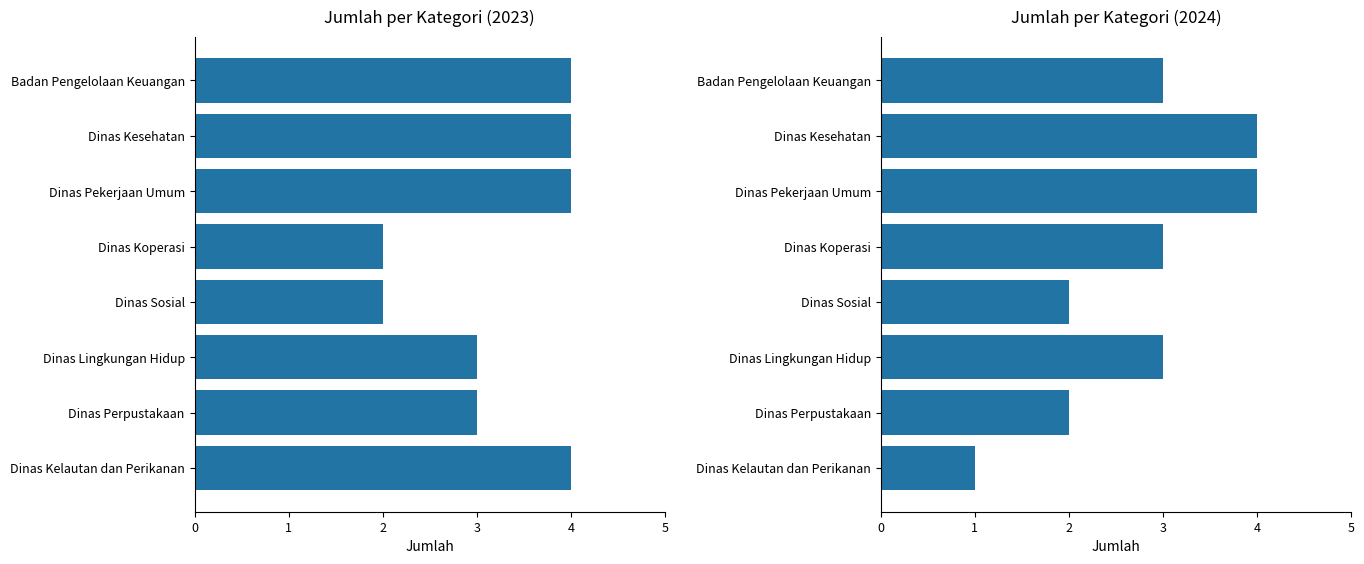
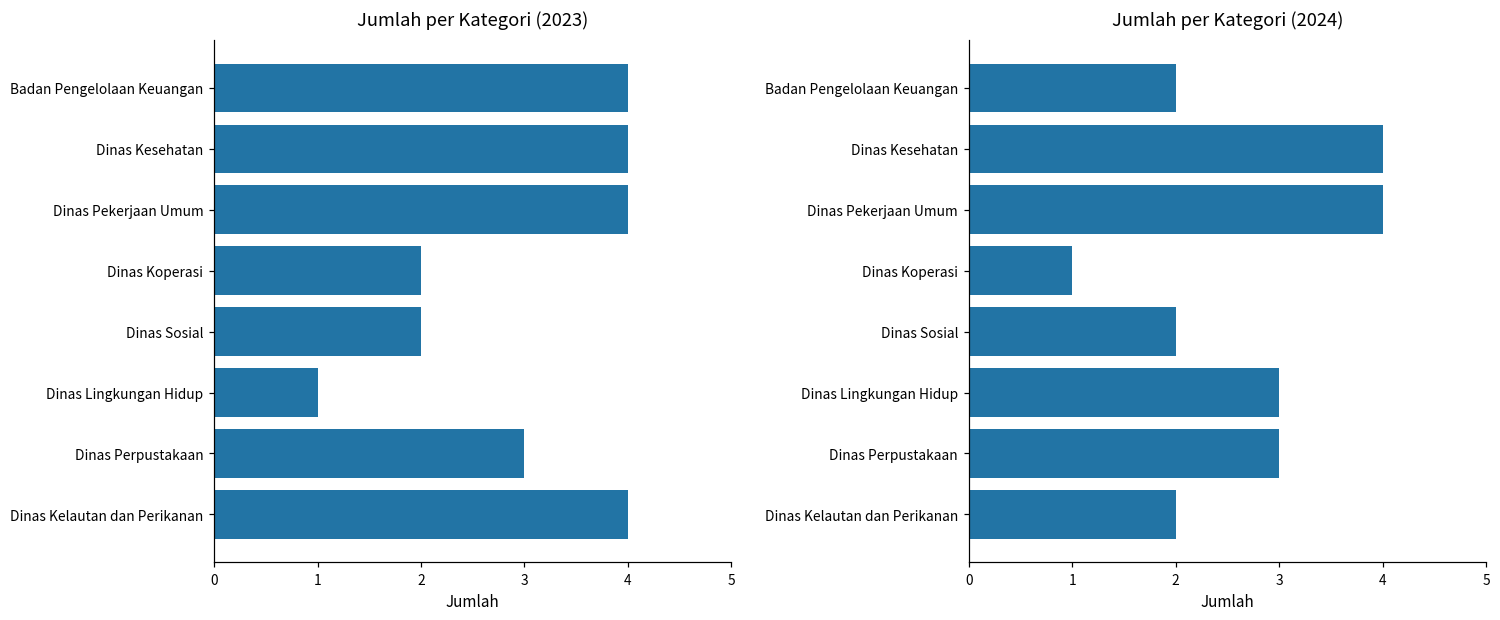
  {
    "Jumlah per Kategori (2023)": {
      "Badan Pengelolaan Keuangan": 4,
      "Dinas Kesehatan": 4,
      "Dinas Pekerjaan Umum": 4,
      "Dinas Koperasi": 2,
      "Dinas Sosial": 2,
-     "Dinas Lingkungan Hidup": 3,
+     "Dinas Lingkungan Hidup": 1,
      "Dinas Perpustakaan": 3,
      "Dinas Kelautan dan Perikanan": 4
    },
    "Jumlah per Kategori (2024)": {
-     "Badan Pengelolaan Keuangan": 3,
+     "Badan Pengelolaan Keuangan": 2,
      "Dinas Kesehatan": 4,
      "Dinas Pekerjaan Umum": 4,
-     "Dinas Koperasi": 3,
+     "Dinas Koperasi": 1,
      "Dinas Sosial": 2,
      "Dinas Lingkungan Hidup": 3,
-     "Dinas Perpustakaan": 2,
-     "Dinas Kelautan dan Perikanan": 1
+     "Dinas Perpustakaan": 3,
+     "Dinas Kelautan dan Perikanan": 2
    }
  }
